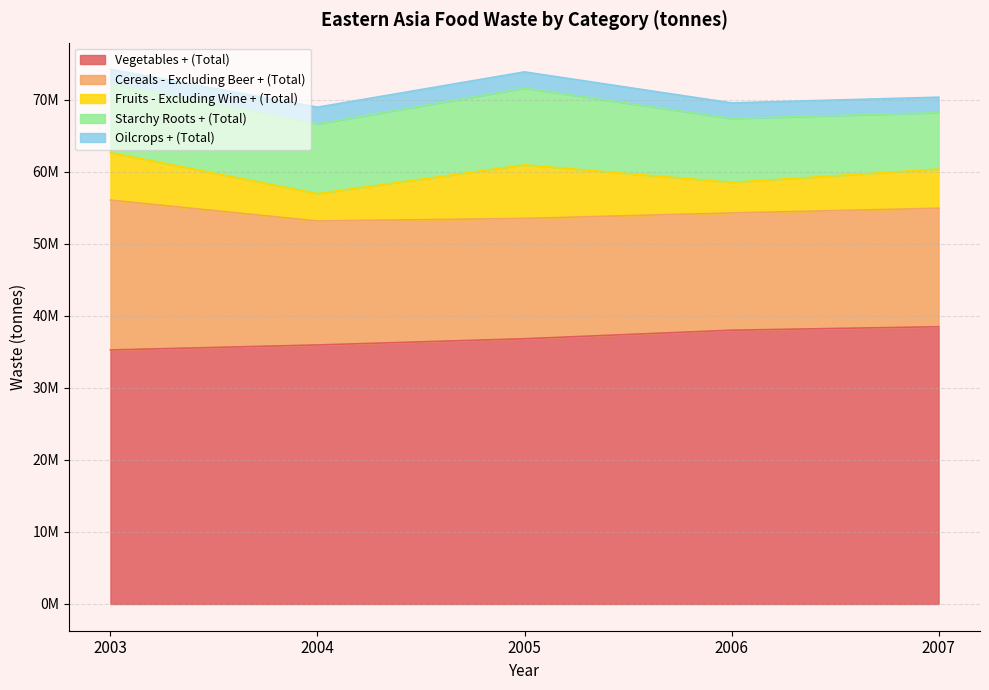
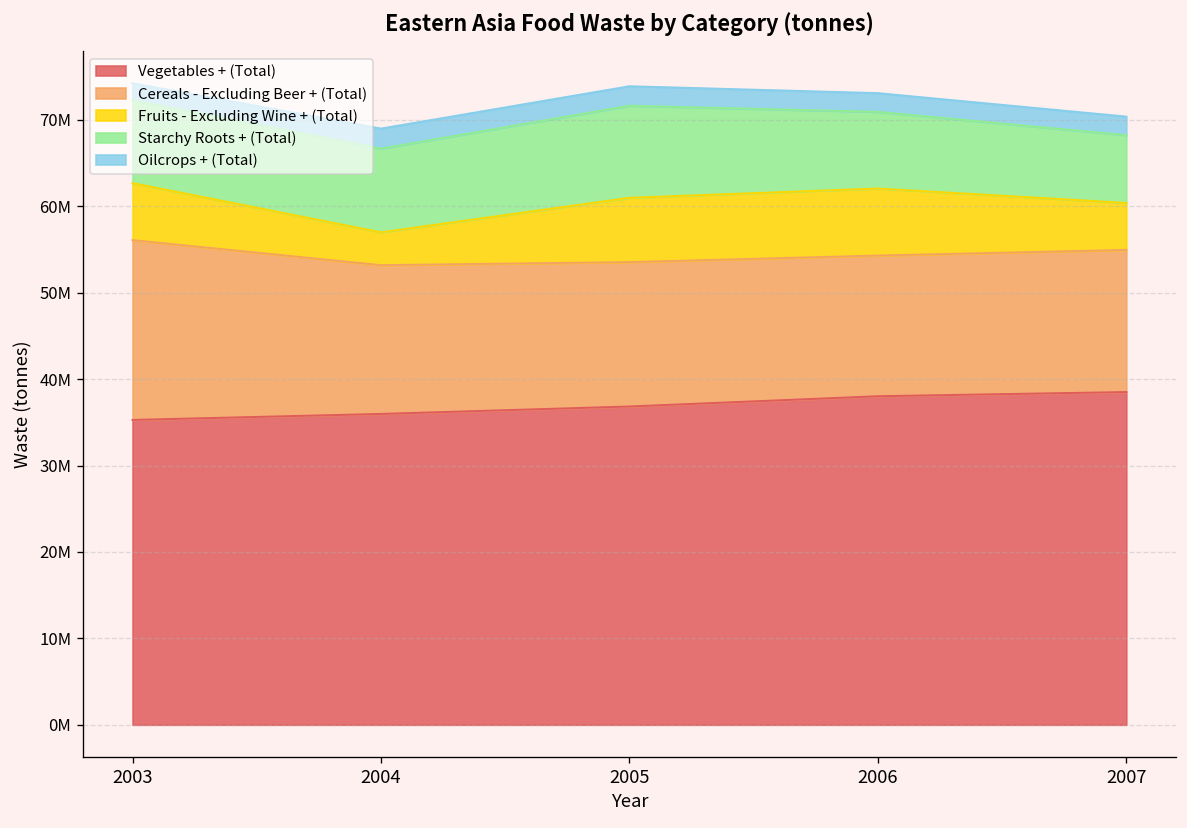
  {
    "Vegetables + (Total)": {
      "2003": 35000000,
      "2004": 36000000,
      "2005": 37000000,
      "2006": 38000000,
      "2007": 39000000
    },
    "Cereals - Excluding Beer + (Total)": {
      "2003": 21000000,
      "2004": 17000000,
      "2005": 17000000,
      "2006": 16000000,
      "2007": 16000000
    },
    "Fruits - Excluding Wine + (Total)": {
      "2003": 7000000,
      "2004": 4000000,
      "2005": 7000000,
-     "2006": 4000000,
+     "2006": 8000000,
      "2007": 5000000
    },
    "Starchy Roots + (Total)": {
      "2004": 10000000,
      "2005": 11000000,
      "2006": 9000000,
      "2007": 8000000
    },
    "Oilcrops + (Total)": {
      "2004": 2000000,
      "2005": 2000000,
      "2006": 2000000,
      "2007": 2000000
    }
  }
